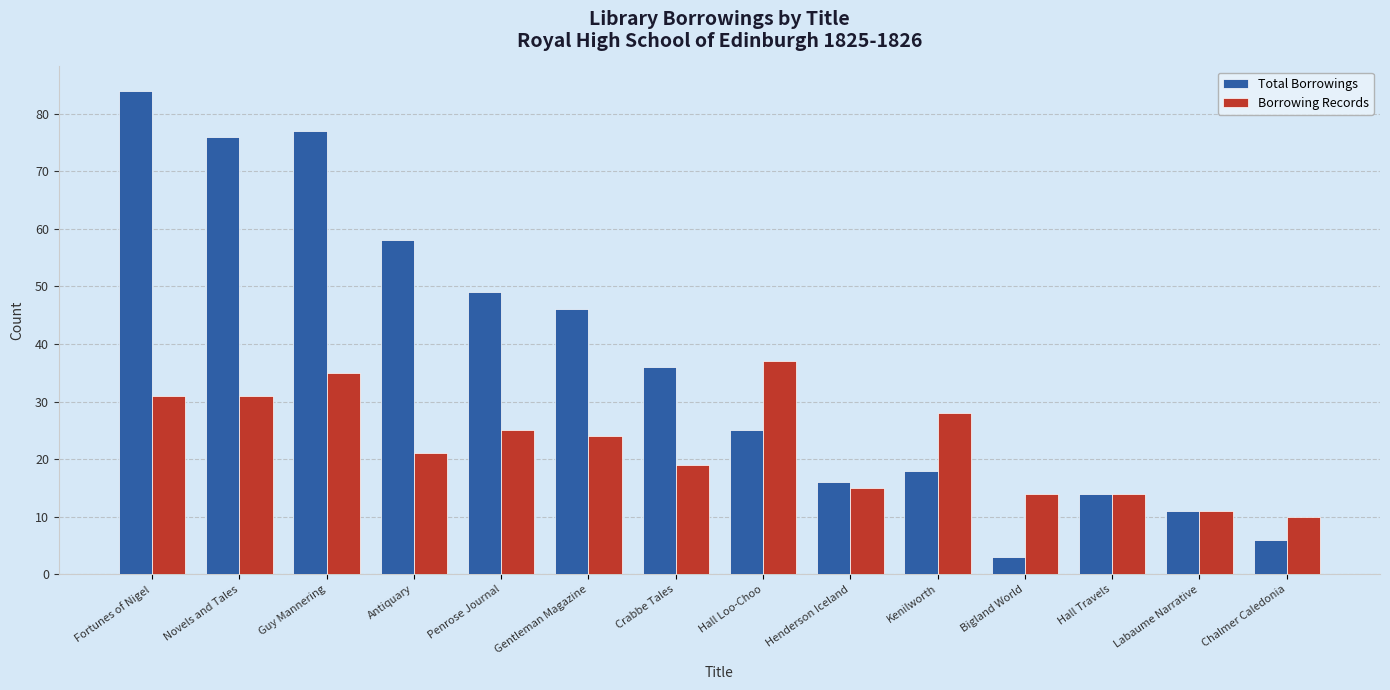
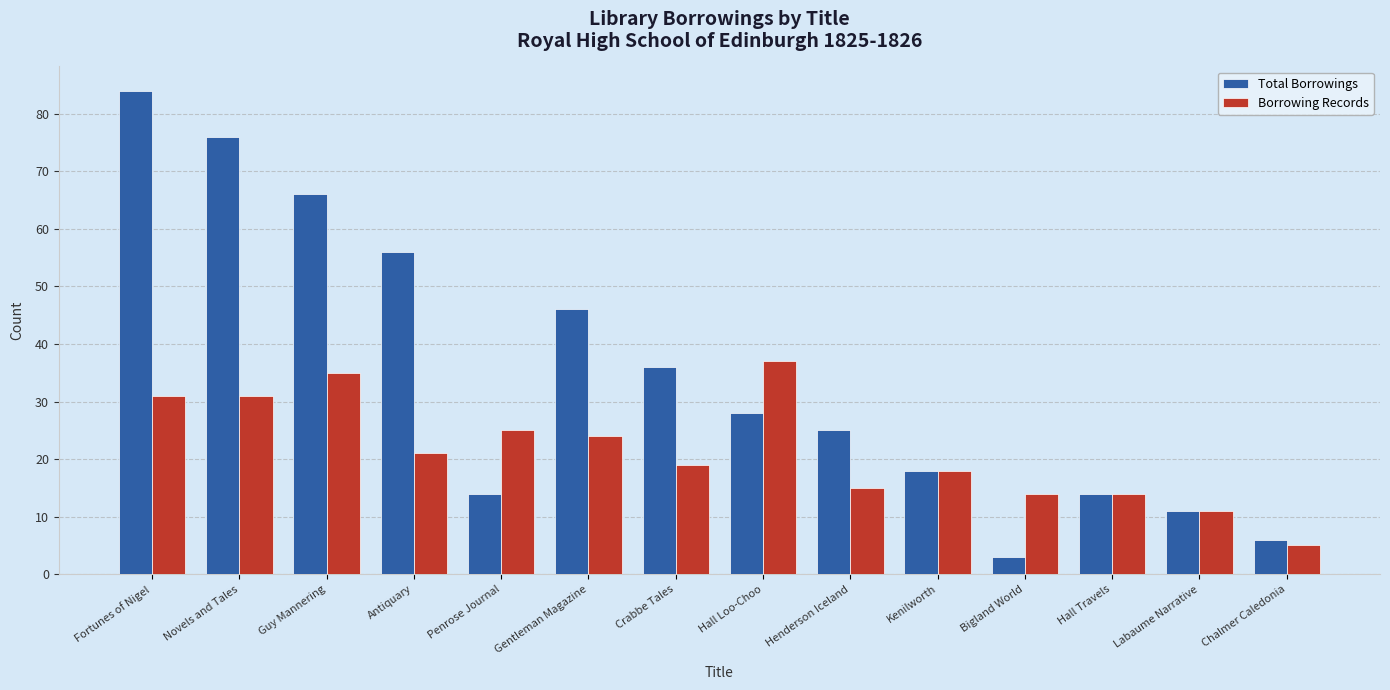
  {
    "Total Borrowings": {
      "Fortunes of Nigel": 84,
      "Novels and Tales": 76,
-     "Guy Mannering": 77,
-     "Antiquary": 58,
-     "Penrose Journal": 49,
+     "Guy Mannering": 66,
+     "Antiquary": 56,
+     "Penrose Journal": 14,
      "Gentleman Magazine": 46,
      "Crabbe Tales": 36,
-     "Hall Loo-Choo": 25,
-     "Henderson Iceland": 16,
+     "Hall Loo-Choo": 28,
+     "Henderson Iceland": 25,
      "Kenilworth": 18,
      "Bigland World": 3,
      "Hall Travels": 14,
      "Labaume Narrative": 11,
      "Chalmer Caledonia": 6
    },
    "Borrowing Records": {
      "Fortunes of Nigel": 31,
      "Novels and Tales": 31,
      "Guy Mannering": 35,
      "Antiquary": 21,
      "Penrose Journal": 25,
      "Gentleman Magazine": 24,
      "Crabbe Tales": 19,
      "Hall Loo-Choo": 37,
      "Henderson Iceland": 15,
-     "Kenilworth": 28,
+     "Kenilworth": 18,
      "Bigland World": 14,
      "Hall Travels": 14,
      "Labaume Narrative": 11,
-     "Chalmer Caledonia": 10
+     "Chalmer Caledonia": 5
    }
  }
